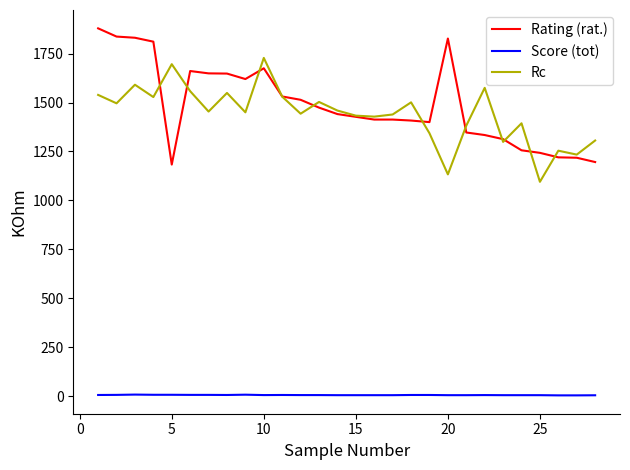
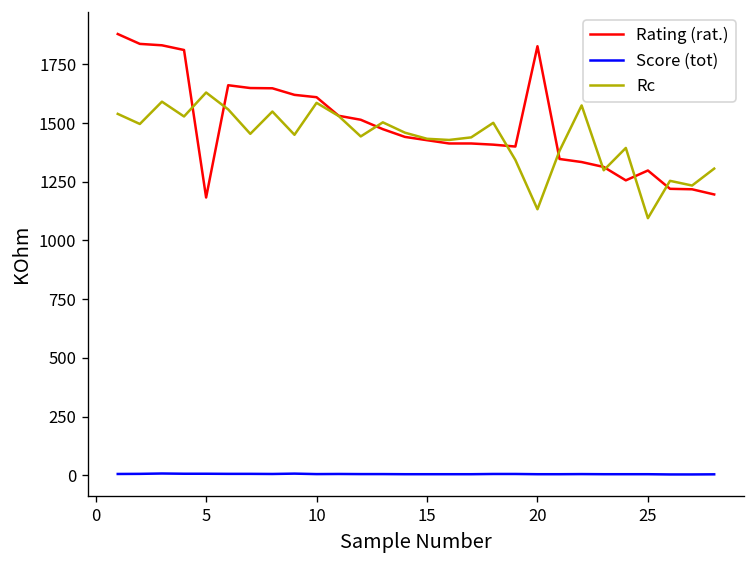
  {
    "Rating (rat.)": {
      "5": 1180,
-     "10": 1680,
+     "10": 1610,
      "20": 1830,
-     "25": 1240
+     "25": 1300
    },
    "Score (tot)": {
      "5": 10,
      "10": 10,
      "15": 10,
      "20": 10,
      "25": 10
    },
    "Rc": {
-     "5": 1700,
-     "10": 1730,
+     "5": 1630,
+     "10": 1590,
      "20": 1130,
      "25": 1100
    }
  }
